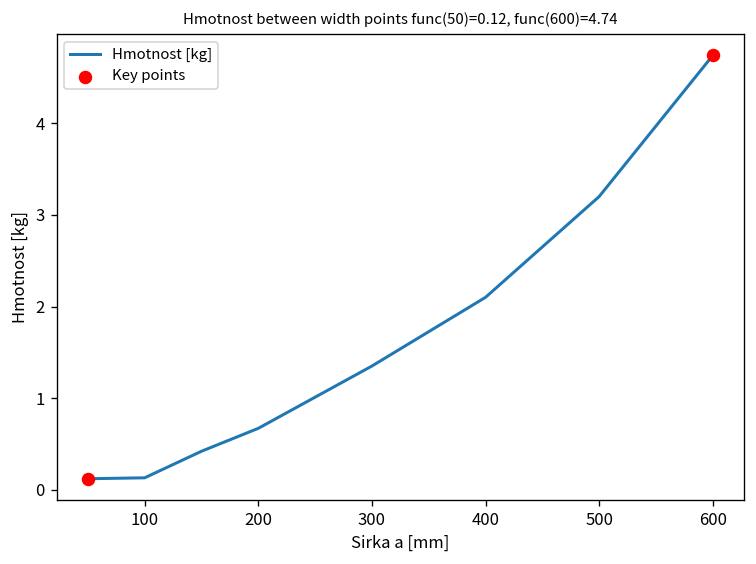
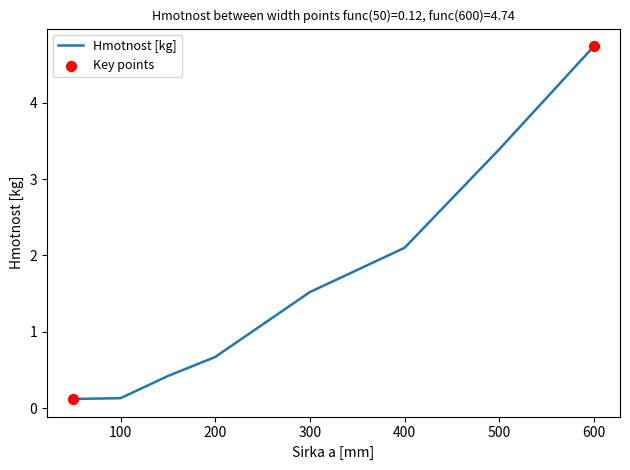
  {
    "Hmotnost [kg]": {
      "100": 0.1,
      "200": 0.7,
-     "300": 1.4,
+     "300": 1.5,
      "400": 2.1,
-     "500": 3.2
+     "500": 3.4
    }
  }
